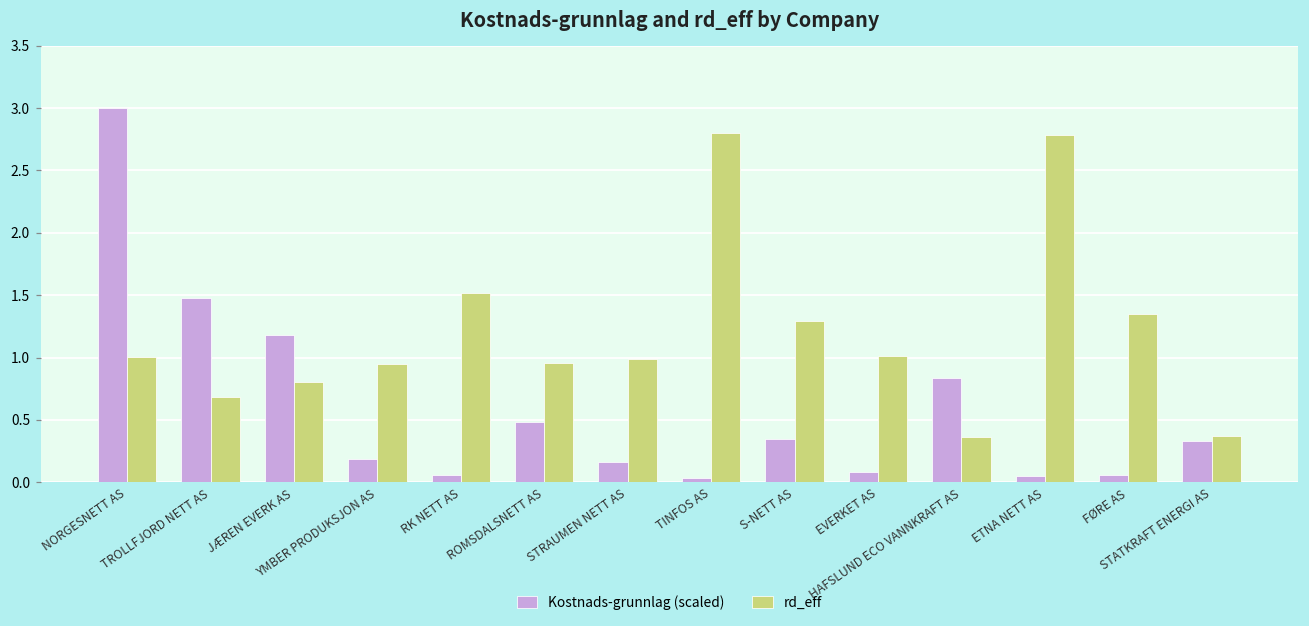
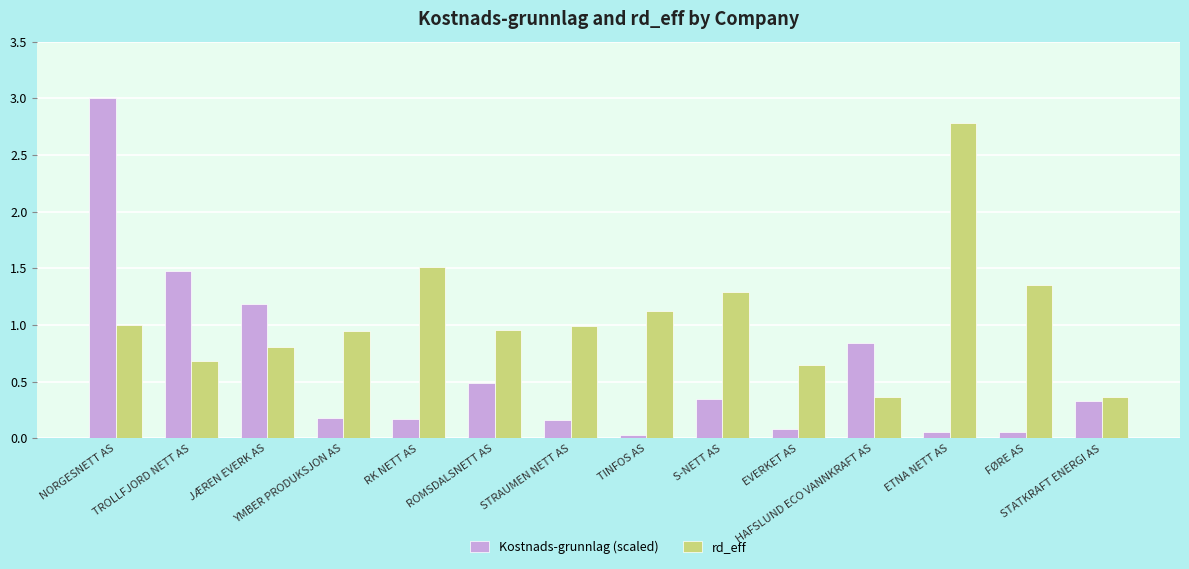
  {
    "Kostnads-grunnlag (scaled)": {
      "NORGESNETT AS": 3.00,
      "TROLLFJORD NETT AS": 1.48,
      "JÆREN EVERK AS": 1.18,
      "YMBER PRODUKSJON AS": 0.18,
-     "RK NETT AS": 0.06,
+     "RK NETT AS": 0.17,
      "ROMSDALSNETT AS": 0.48,
      "STRAUMEN NETT AS": 0.16,
      "TINFOS AS": 0.03,
      "S-NETT AS": 0.35,
      "EVERKET AS": 0.08,
      "HAFSLUND ECO VANNKRAFT AS": 0.84,
      "ETNA NETT AS": 0.05,
      "FØRE AS": 0.06,
      "STATKRAFT ENERGI AS": 0.33
    },
    "rd_eff": {
      "NORGESNETT AS": 1.00,
      "TROLLFJORD NETT AS": 0.68,
      "JÆREN EVERK AS": 0.80,
      "YMBER PRODUKSJON AS": 0.95,
      "RK NETT AS": 1.51,
      "ROMSDALSNETT AS": 0.96,
      "STRAUMEN NETT AS": 0.99,
-     "TINFOS AS": 2.80,
+     "TINFOS AS": 1.12,
      "S-NETT AS": 1.29,
-     "EVERKET AS": 1.01,
+     "EVERKET AS": 0.65,
      "HAFSLUND ECO VANNKRAFT AS": 0.37,
      "ETNA NETT AS": 2.79,
      "FØRE AS": 1.35,
      "STATKRAFT ENERGI AS": 0.37
    }
  }
